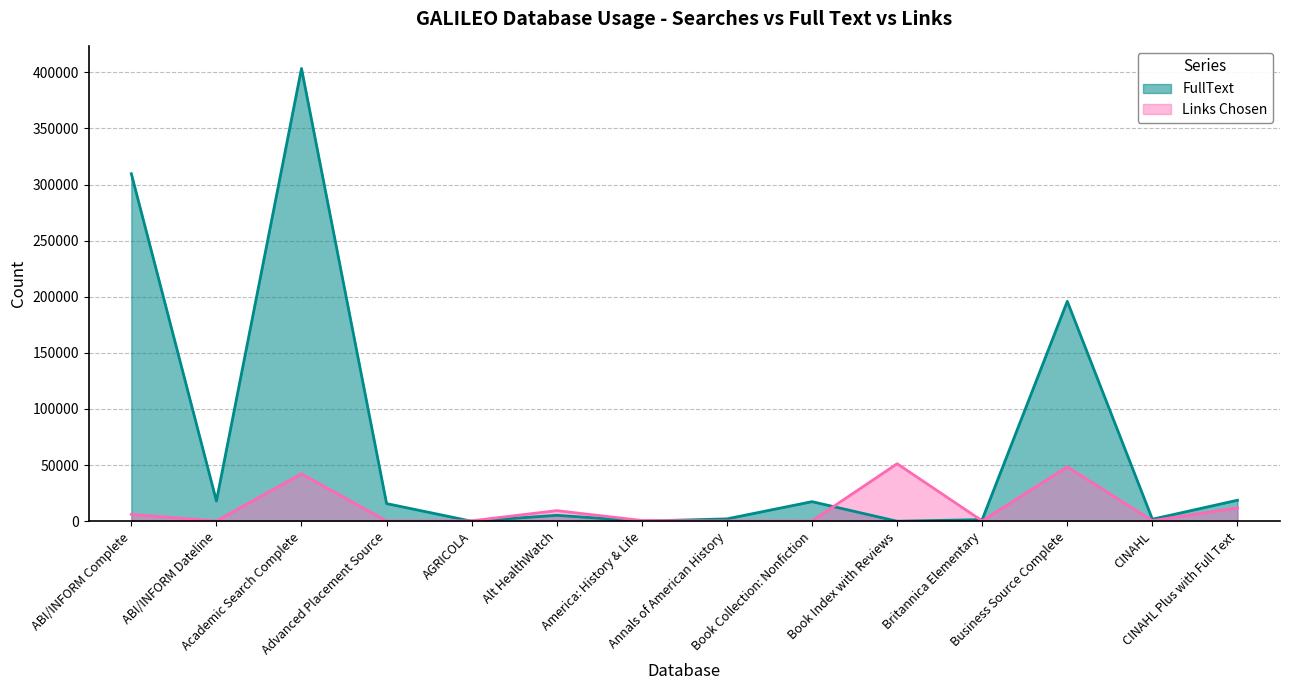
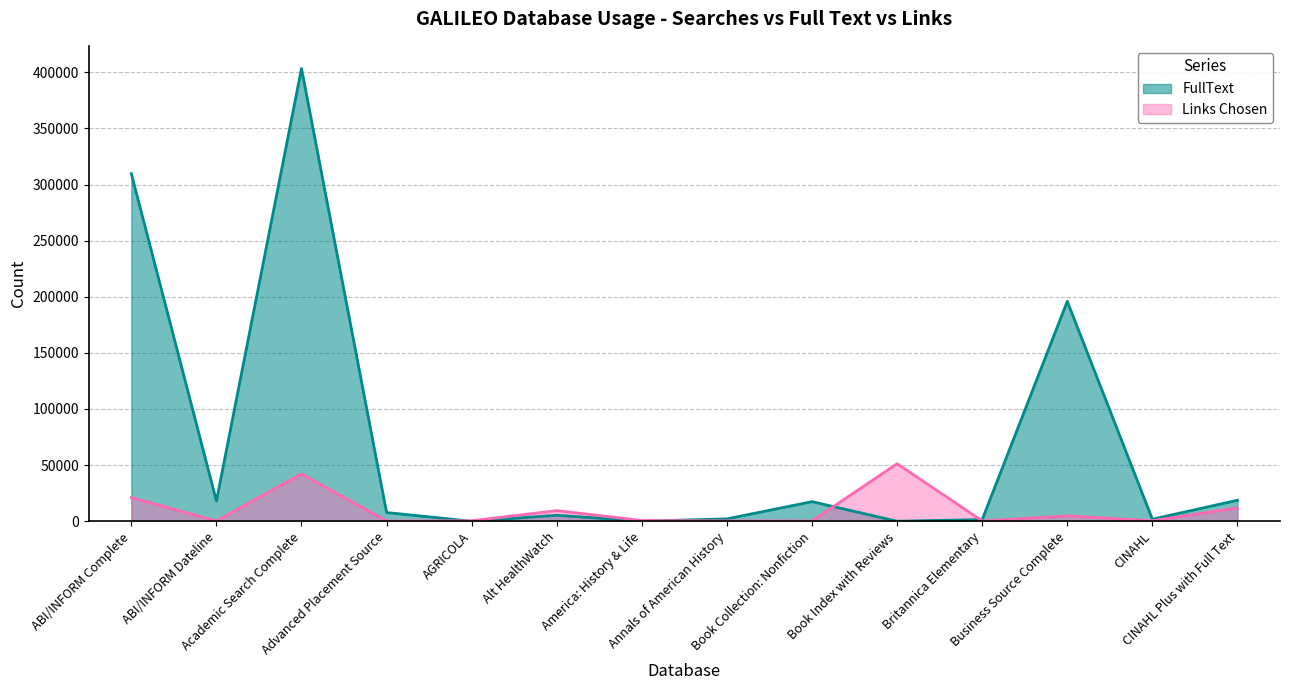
  {
    "FullText": {
      "ABI/INFORM Complete": 310000,
      "ABI/INFORM Dateline": 18000,
      "Academic Search Complete": 403000,
-     "Advanced Placement Source": 16000,
+     "Advanced Placement Source": 8000,
      "Alt HealthWatch": 5000,
      "Book Collection: Nonfiction": 17000,
      "Book Index with Reviews": 0,
      "Business Source Complete": 196000,
      "CINAHL Plus with Full Text": 19000
    },
    "Links Chosen": {
-     "ABI/INFORM Complete": 6000,
+     "ABI/INFORM Complete": 21000,
      "ABI/INFORM Dateline": 0,
      "Academic Search Complete": 42000,
      "Advanced Placement Source": 0,
      "Alt HealthWatch": 9000,
      "Book Collection: Nonfiction": 0,
      "Book Index with Reviews": 51000,
-     "Business Source Complete": 48000,
+     "Business Source Complete": 5000,
      "CINAHL Plus with Full Text": 12000
    }
  }
